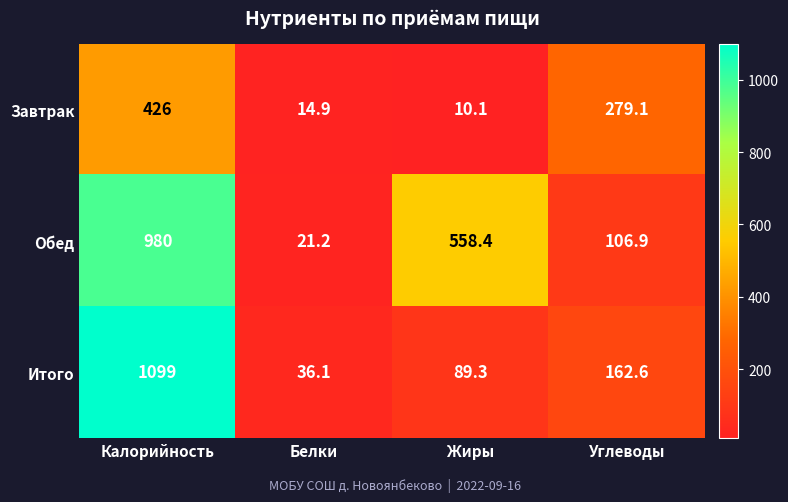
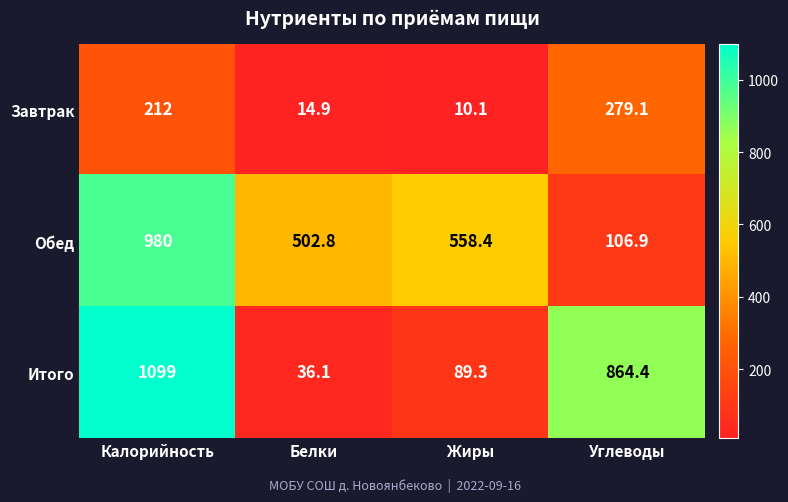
  {
    "Завтрак": {
-     "Калорийность": 426,
+     "Калорийность": 212,
      "Белки": 14.9,
      "Жиры": 10.1,
      "Углеводы": 279.1
    },
    "Обед": {
      "Калорийность": 980,
-     "Белки": 21.2,
+     "Белки": 502.8,
      "Жиры": 558.4,
      "Углеводы": 106.9
    },
    "Итого": {
      "Калорийность": 1099,
      "Белки": 36.1,
      "Жиры": 89.3,
-     "Углеводы": 162.6
+     "Углеводы": 864.4
    }
  }
